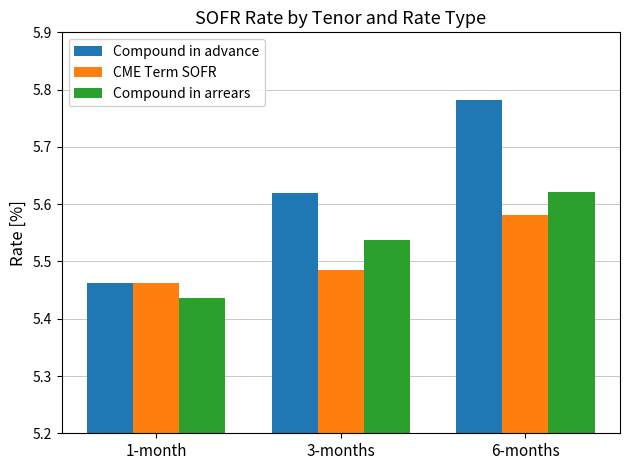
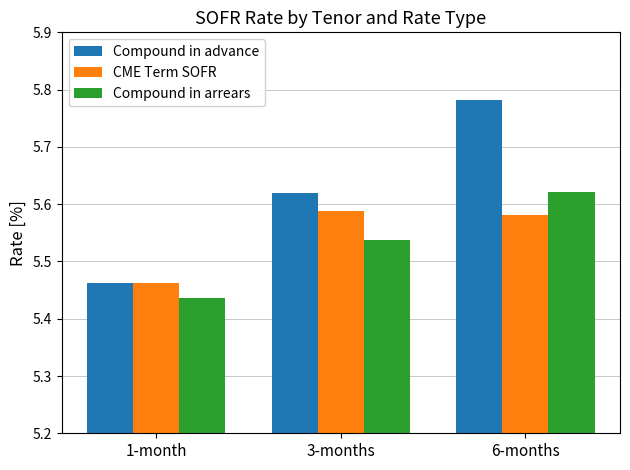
  {
    "Compound in advance": {
      "1-month": 5.46,
      "3-months": 5.62,
      "6-months": 5.78
    },
    "CME Term SOFR": {
      "1-month": 5.46,
-     "3-months": 5.49,
+     "3-months": 5.59,
      "6-months": 5.58
    },
    "Compound in arrears": {
      "1-month": 5.44,
      "3-months": 5.54,
      "6-months": 5.62
    }
  }
